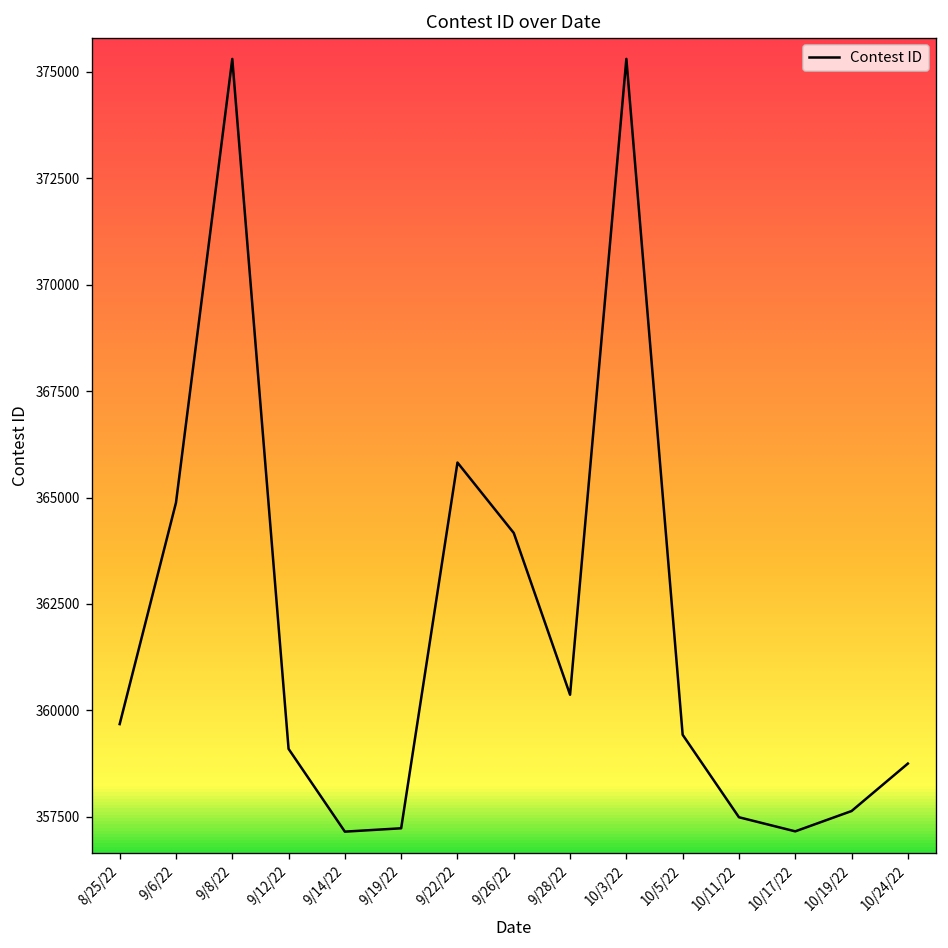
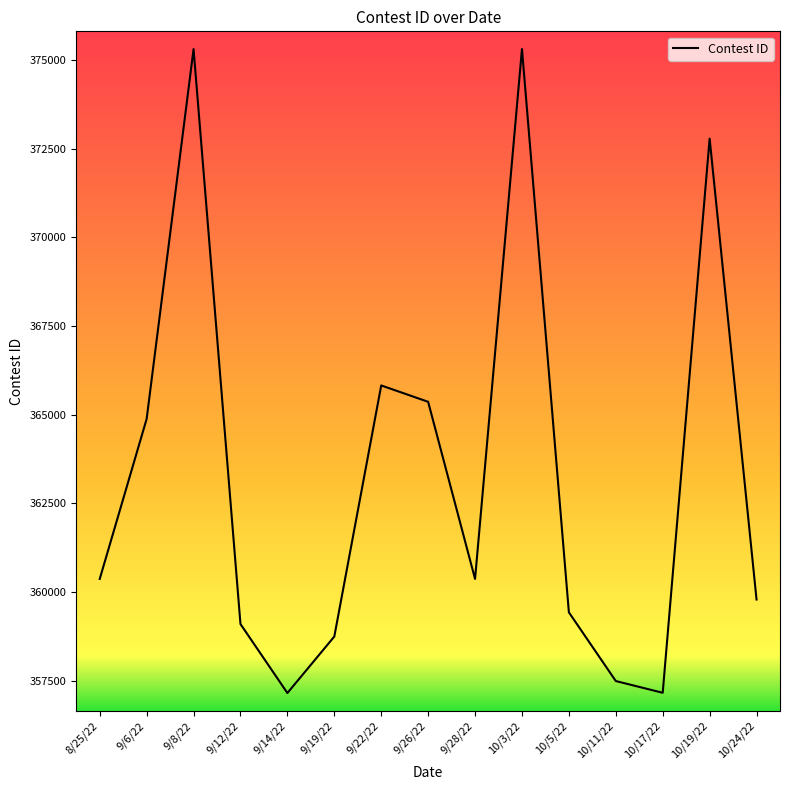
  {
-   "8/25/22": 359700,
+   "8/25/22": 360400,
    "9/6/22": 364900,
    "9/8/22": 375300,
    "9/12/22": 359100,
    "9/14/22": 357100,
-   "9/19/22": 357200,
+   "9/19/22": 358700,
    "9/22/22": 365800,
-   "9/26/22": 364200,
+   "9/26/22": 365400,
    "9/28/22": 360400,
    "10/3/22": 375300,
    "10/5/22": 359400,
    "10/11/22": 357500,
    "10/17/22": 357200,
-   "10/19/22": 357600,
-   "10/24/22": 358700
+   "10/19/22": 372800,
+   "10/24/22": 359800
  }
